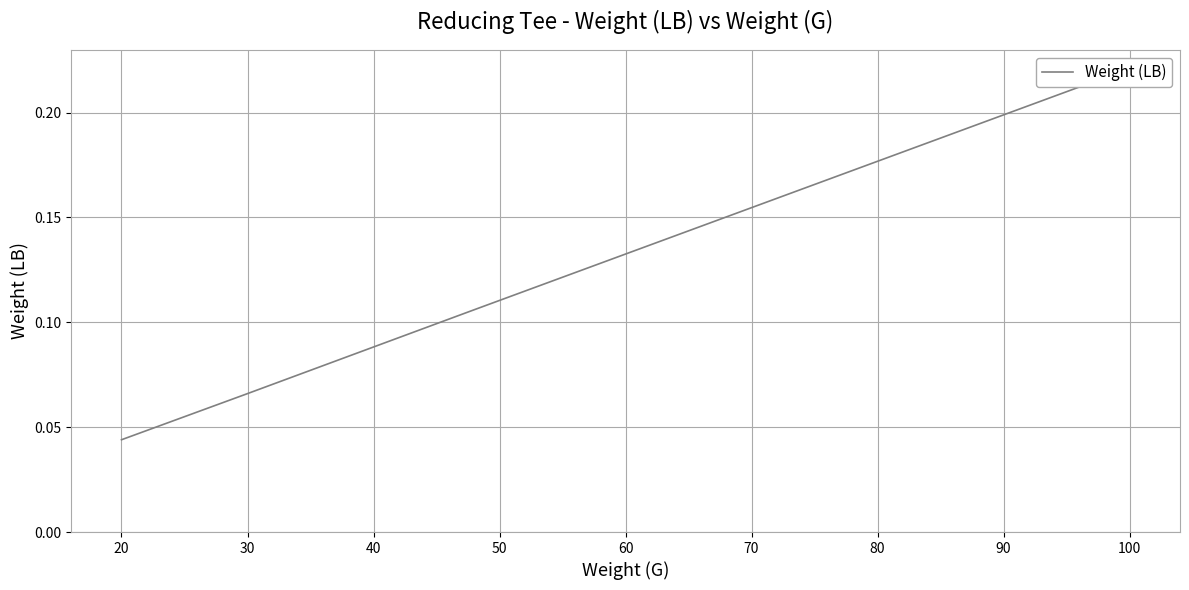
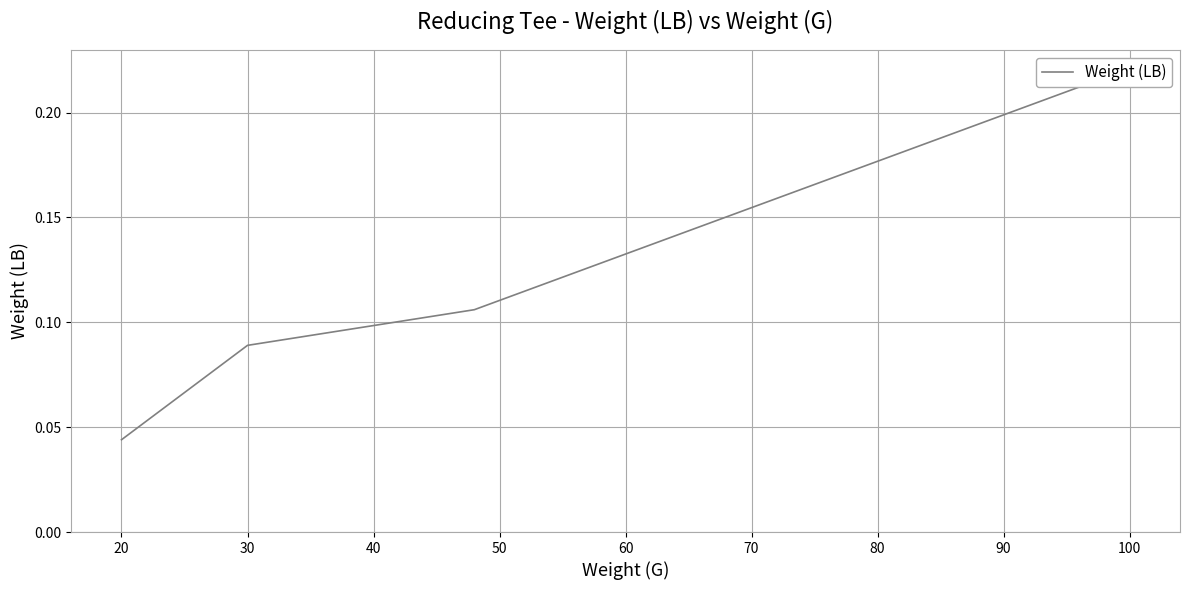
  {
    "20": 0.044,
-   "30": 0.066
+   "30": 0.089
  }
